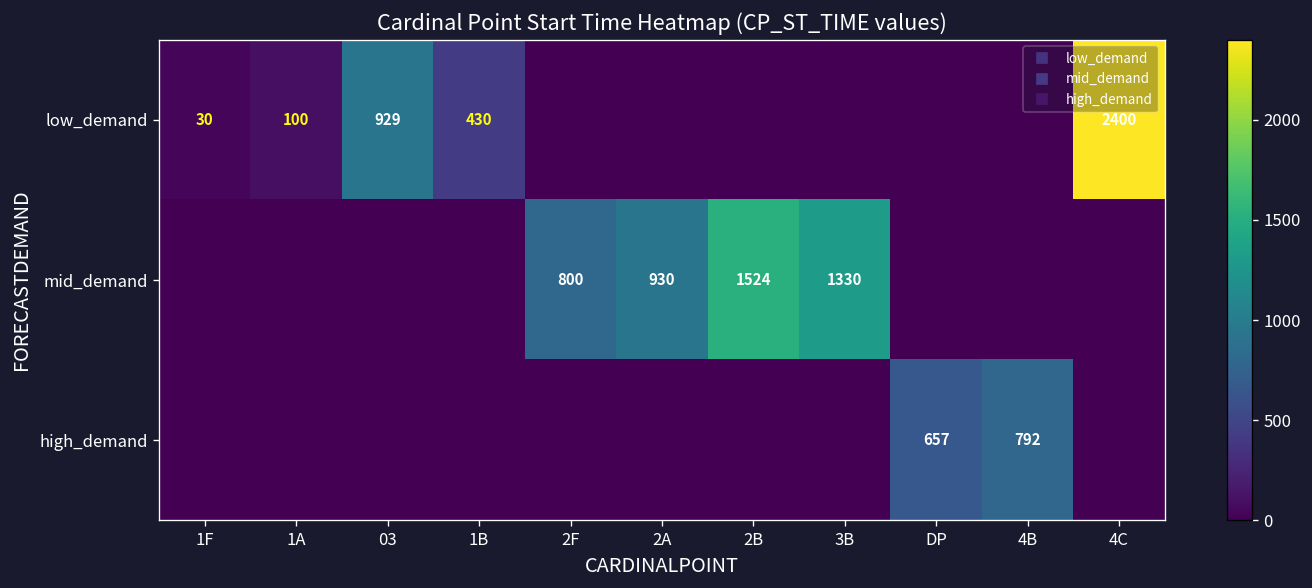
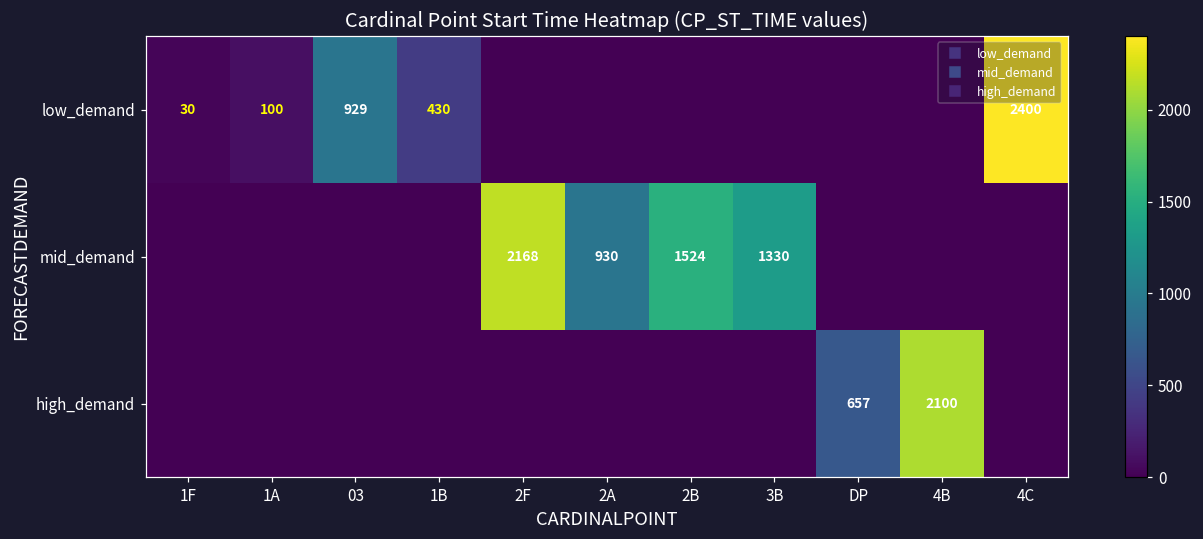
  {
    "low_demand": {
      "1F": 30,
      "1A": 100,
      "03": 929,
      "1B": 430,
      "4C": 2400
    },
    "mid_demand": {
-     "2F": 800,
+     "2F": 2168,
      "2A": 930,
      "2B": 1524,
      "3B": 1330
    },
    "high_demand": {
      "DP": 657,
-     "4B": 792
+     "4B": 2100
    }
  }
